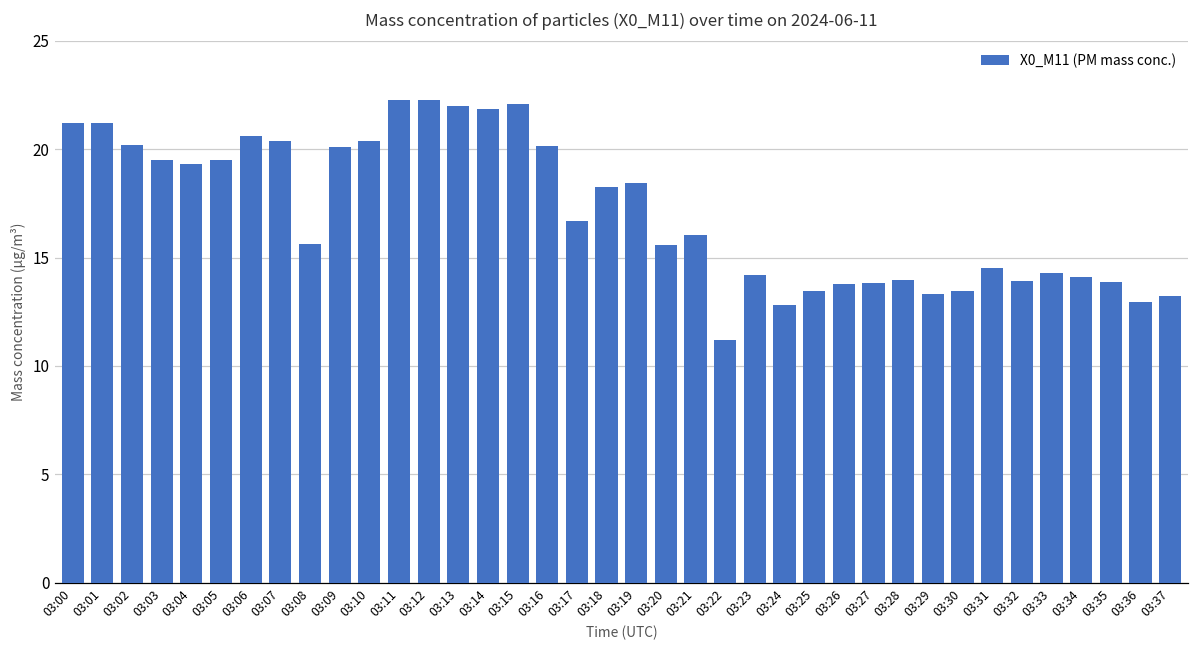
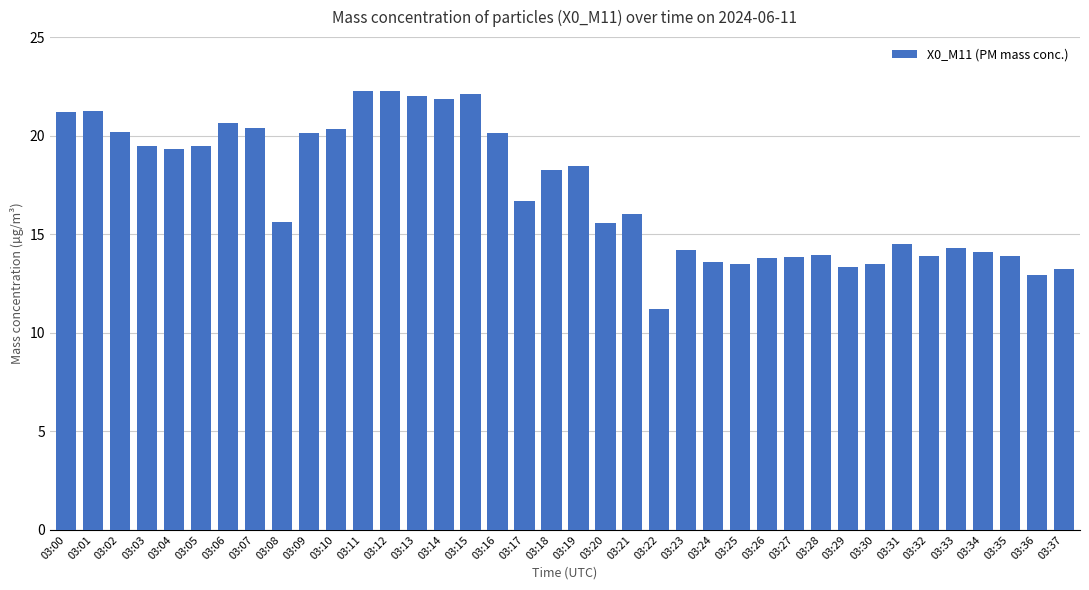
  {
    "03:00": 21.2,
    "03:01": 21.2,
    "03:02": 20.2,
    "03:03": 19.5,
    "03:04": 19.3,
    "03:05": 19.5,
    "03:06": 20.6,
    "03:07": 20.4,
    "03:08": 15.6,
    "03:09": 20.1,
    "03:10": 20.4,
    "03:11": 22.3,
    "03:12": 22.3,
    "03:13": 22.0,
    "03:14": 21.9,
    "03:15": 22.1,
    "03:16": 20.1,
    "03:17": 16.7,
    "03:18": 18.3,
    "03:19": 18.4,
    "03:20": 15.6,
    "03:21": 16.0,
    "03:22": 11.2,
    "03:23": 14.2,
-   "03:24": 12.8,
+   "03:24": 13.6,
    "03:25": 13.5,
    "03:26": 13.8,
    "03:27": 13.9,
    "03:28": 14.0,
    "03:29": 13.3,
    "03:30": 13.5,
    "03:31": 14.5,
    "03:32": 13.9,
    "03:33": 14.3,
    "03:34": 14.1,
    "03:35": 13.9,
    "03:36": 13.0,
    "03:37": 13.2
  }
